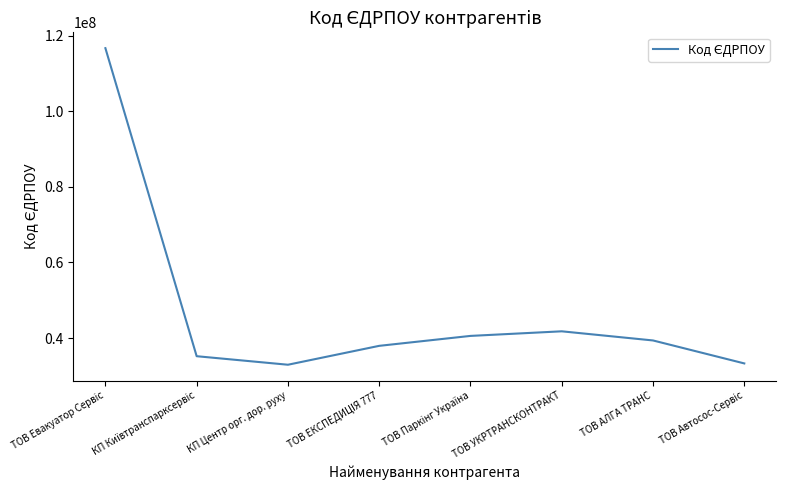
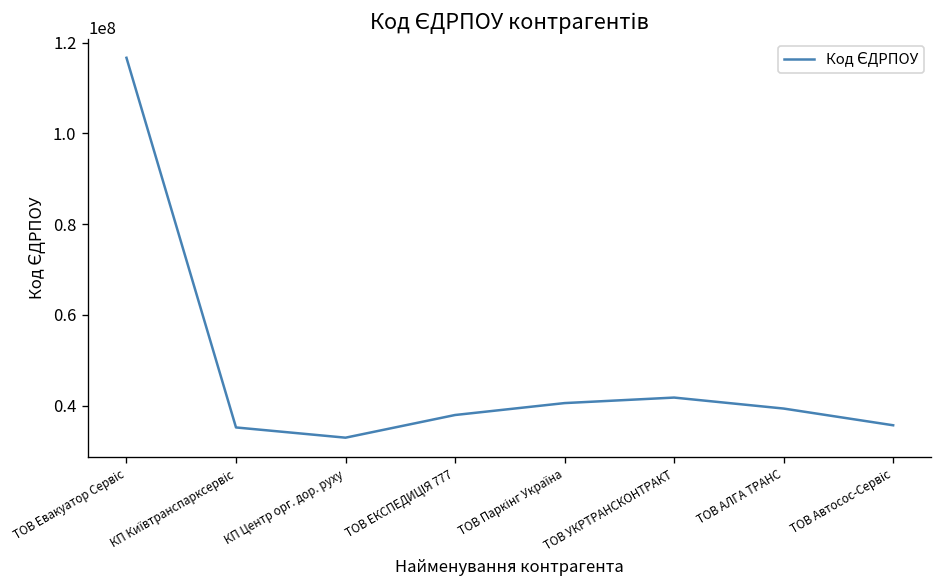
  {
    "ТОВ Евакуатор Сервіс": 117000000,
    "КП Київтранспарксервіс": 35000000,
    "КП Центр орг. дор. руху": 33000000,
    "ТОВ ЕКСПЕДИЦІЯ 777": 38000000,
    "ТОВ Паркінг Україна": 41000000,
    "ТОВ УКРТРАНСКОНТРАКТ": 42000000,
    "ТОВ АЛГА ТРАНС": 39000000,
-   "ТОВ Автосос-Сервіс": 33000000
+   "ТОВ Автосос-Сервіс": 36000000
  }
